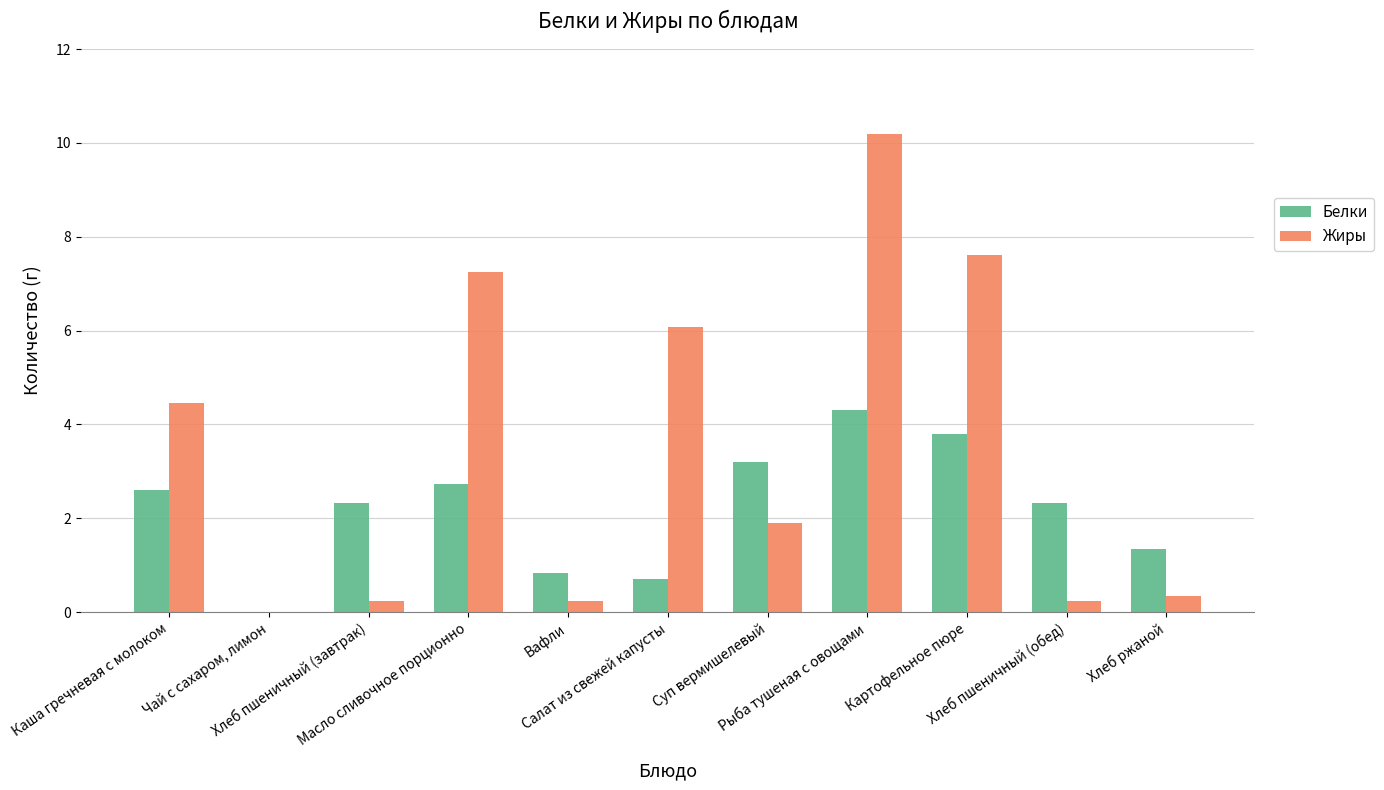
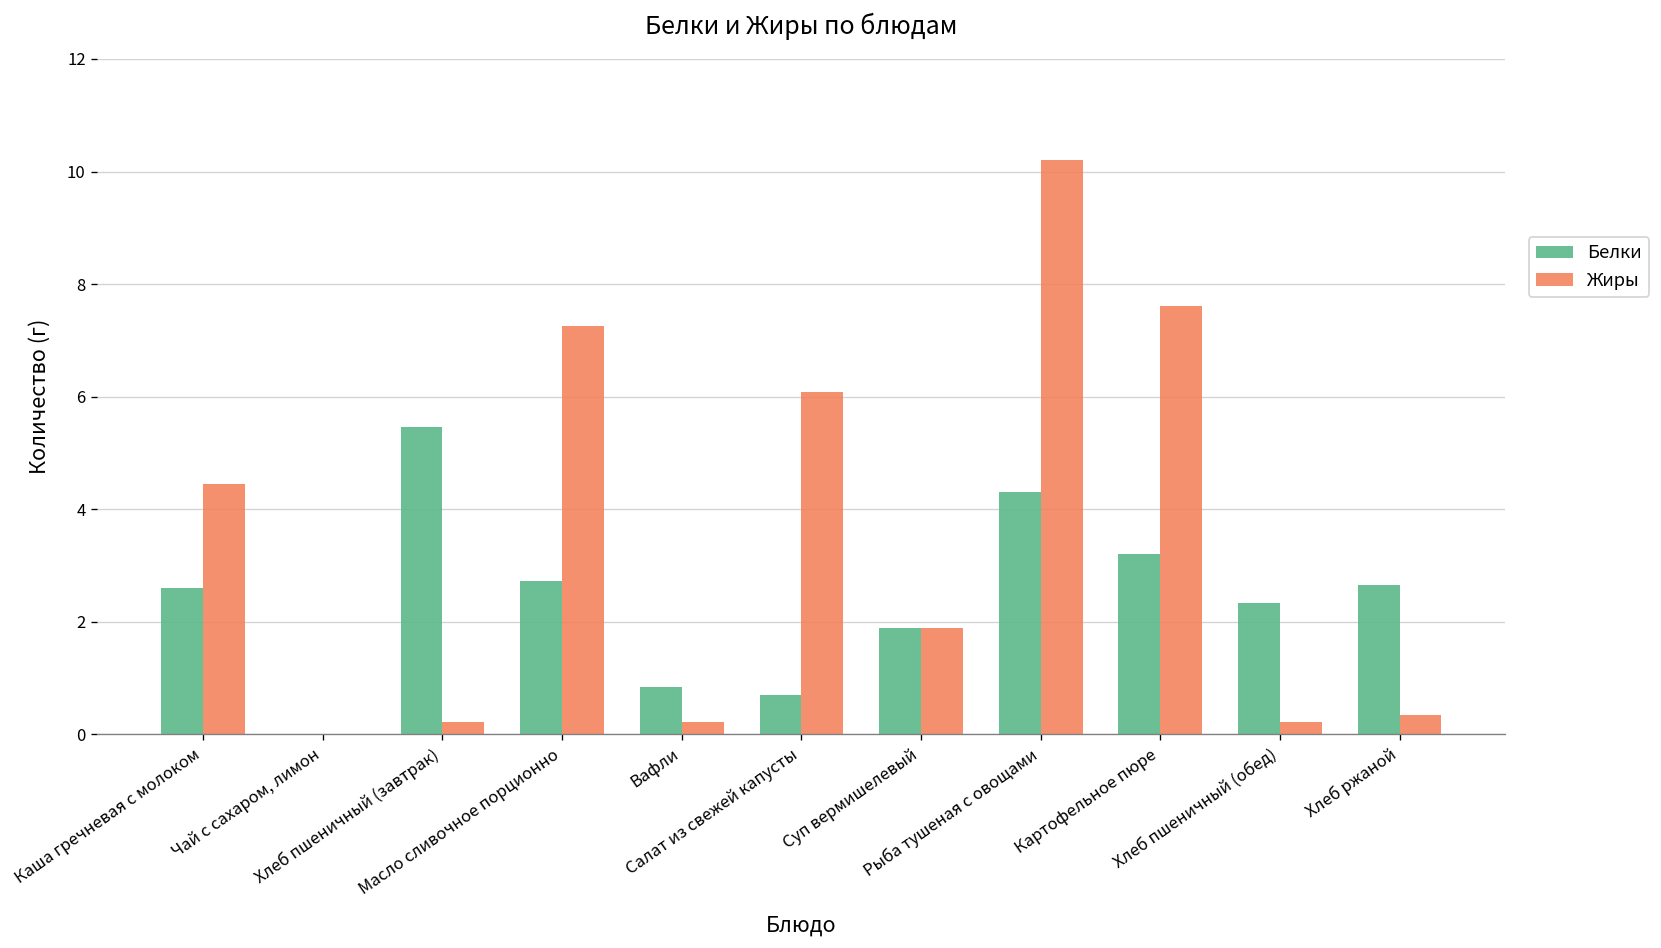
  {
    "Белки": {
      "Каша гречневая с молоком": 2.6,
      "Чай с сахаром, лимон": 0.0,
-     "Хлеб пшеничный (завтрак)": 2.3,
+     "Хлеб пшеничный (завтрак)": 5.5,
      "Масло сливочное порционно": 2.7,
      "Вафли": 0.8,
      "Салат из свежей капусты": 0.7,
-     "Суп вермишелевый": 3.2,
+     "Суп вермишелевый": 1.9,
      "Рыба тушеная с овощами": 4.3,
-     "Картофельное пюре": 3.8,
+     "Картофельное пюре": 3.2,
      "Хлеб пшеничный (обед)": 2.3,
-     "Хлеб ржаной": 1.3
+     "Хлеб ржаной": 2.7
    },
    "Жиры": {
      "Каша гречневая с молоком": 4.5,
      "Чай с сахаром, лимон": 0.0,
      "Хлеб пшеничный (завтрак)": 0.2,
      "Масло сливочное порционно": 7.3,
      "Вафли": 0.2,
      "Салат из свежей капусты": 6.1,
      "Суп вермишелевый": 1.9,
      "Рыба тушеная с овощами": 10.2,
      "Картофельное пюре": 7.6,
      "Хлеб пшеничный (обед)": 0.2,
      "Хлеб ржаной": 0.4
    }
  }
